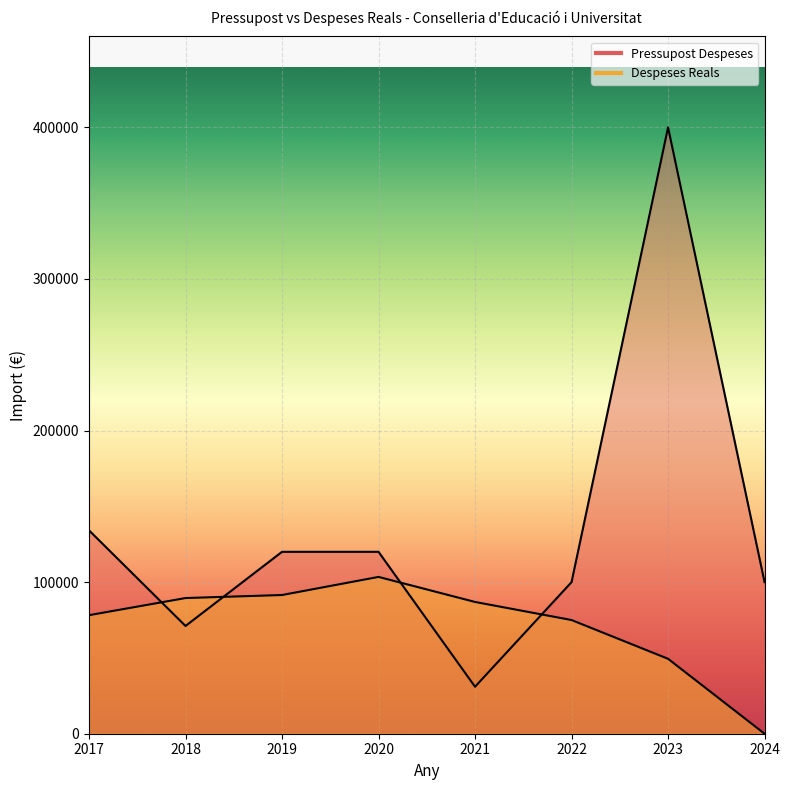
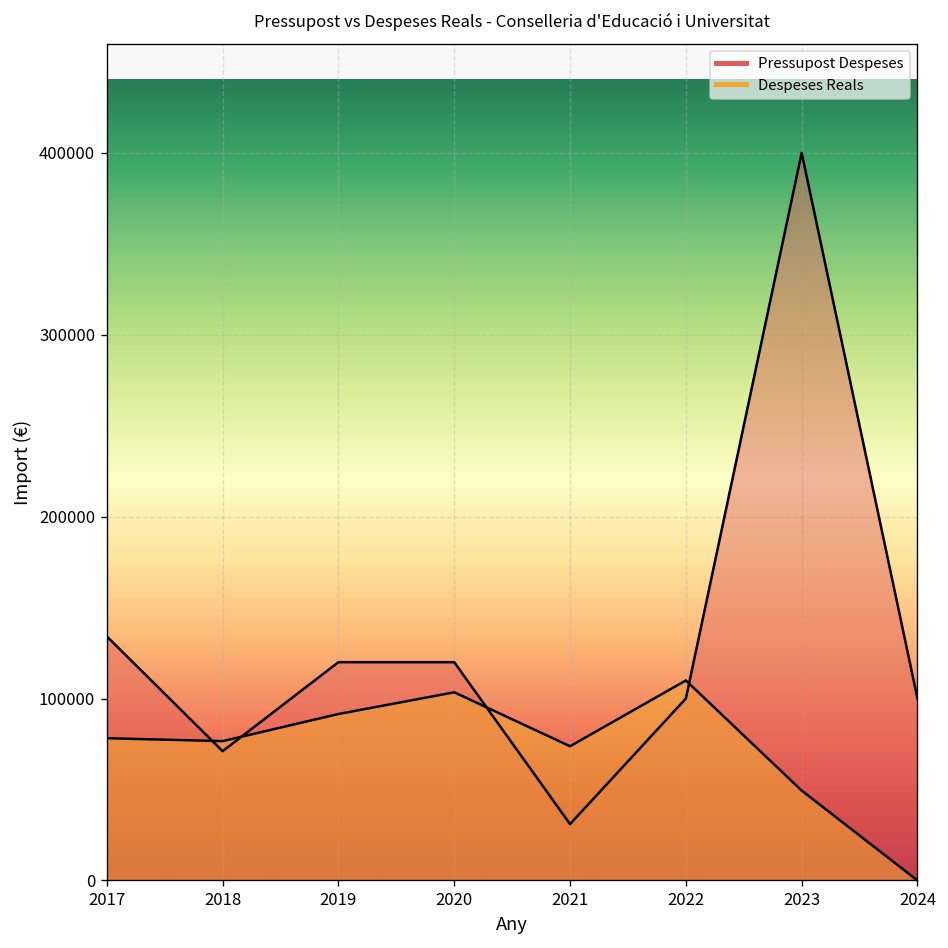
  {
    "Pressupost Despeses": {
      "2017": 134000,
      "2018": 71000,
      "2019": 120000,
      "2020": 120000,
      "2021": 31000,
      "2022": 100000,
      "2023": 400000,
      "2024": 100000
    },
    "Despeses Reals": {
      "2017": 78000,
-     "2018": 90000,
+     "2018": 77000,
      "2019": 92000,
      "2020": 103000,
-     "2021": 87000,
-     "2022": 75000,
+     "2021": 74000,
+     "2022": 110000,
      "2023": 49000,
      "2024": 0
    }
  }
